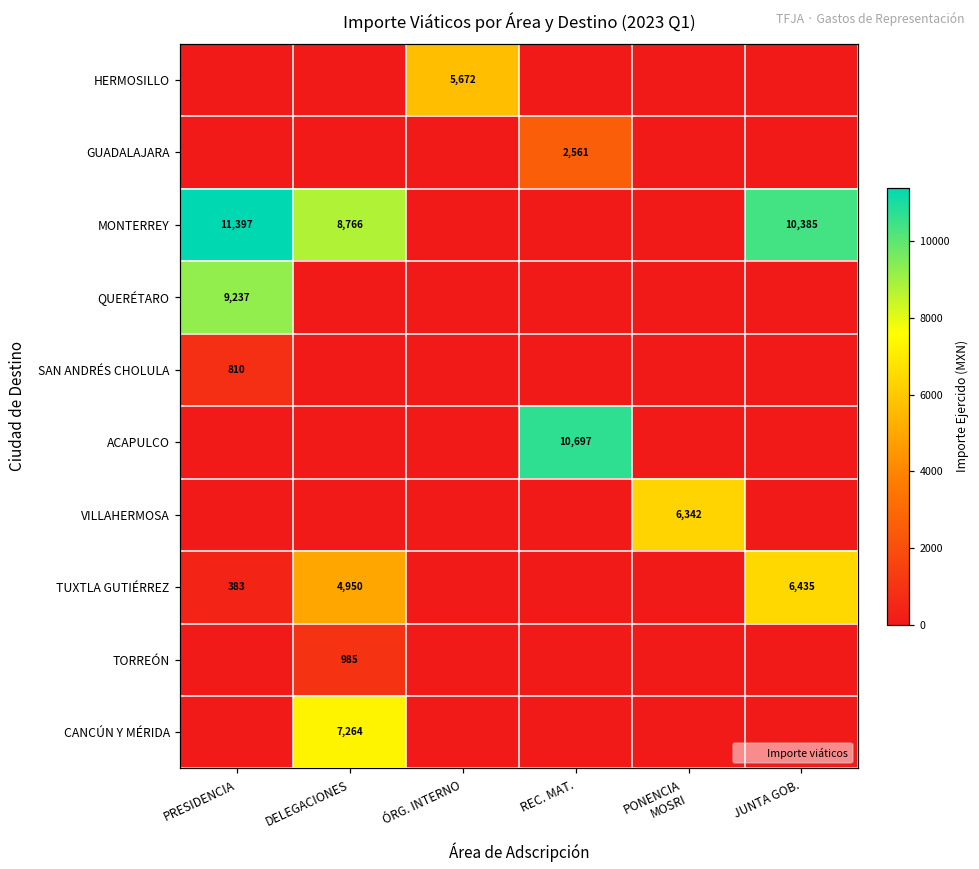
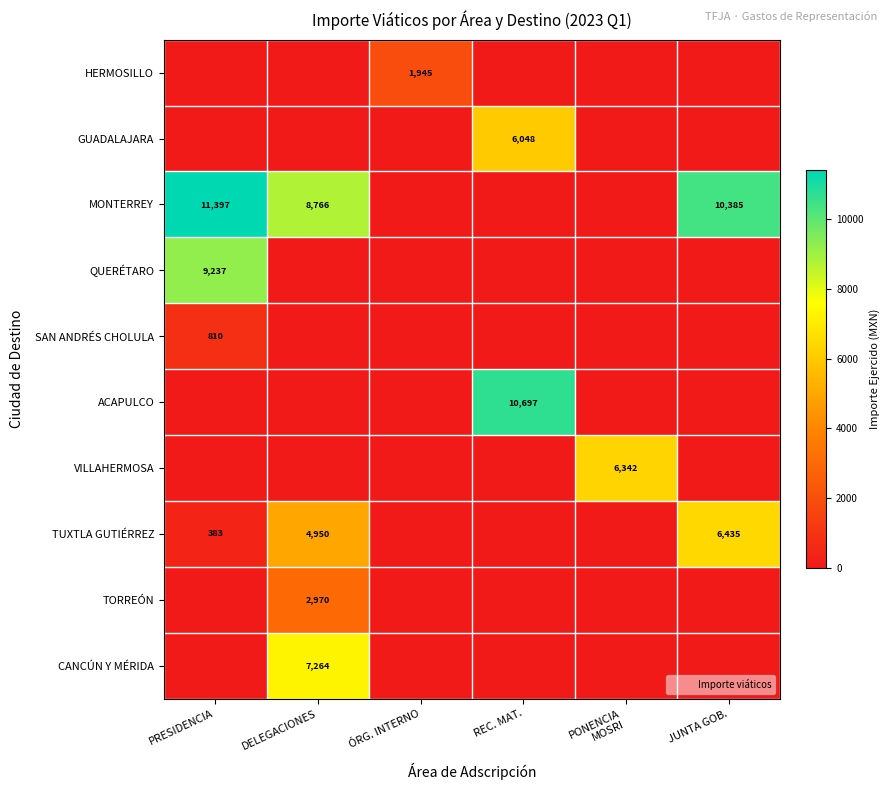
  {
    "HERMOSILLO": {
-     "ÓRG. INTERNO": "5,672"
+     "ÓRG. INTERNO": "1,945"
    },
    "GUADALAJARA": {
-     "REC. MAT.": "2,561"
+     "REC. MAT.": "6,048"
    },
    "MONTERREY": {
      "PRESIDENCIA": "11,397",
      "DELEGACIONES": "8,766",
      "JUNTA GOB.": "10,385"
    },
    "QUERÉTARO": {
      "PRESIDENCIA": "9,237"
    },
    "SAN ANDRÉS CHOLULA": {
      "PRESIDENCIA": "810"
    },
    "ACAPULCO": {
      "REC. MAT.": "10,697"
    },
    "VILLAHERMOSA": {
      "PONENCIA MOSRI": "6,342"
    },
    "TUXTLA GUTIÉRREZ": {
      "PRESIDENCIA": "383",
      "DELEGACIONES": "4,950",
      "JUNTA GOB.": "6,435"
    },
    "TORREÓN": {
-     "DELEGACIONES": "985"
+     "DELEGACIONES": "2,970"
    },
    "CANCÚN Y MÉRIDA": {
      "DELEGACIONES": "7,264"
    }
  }
